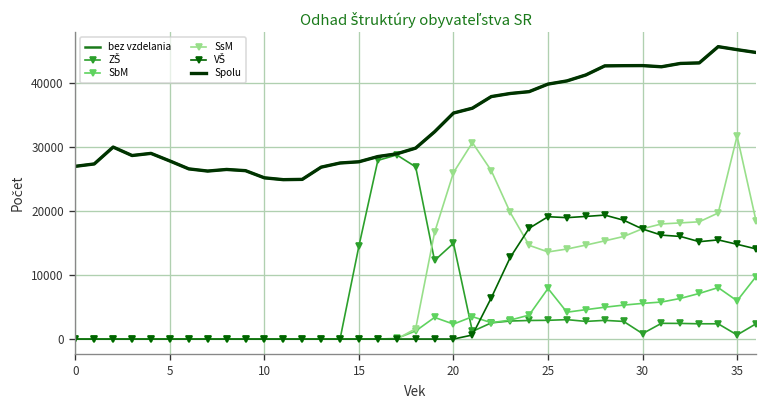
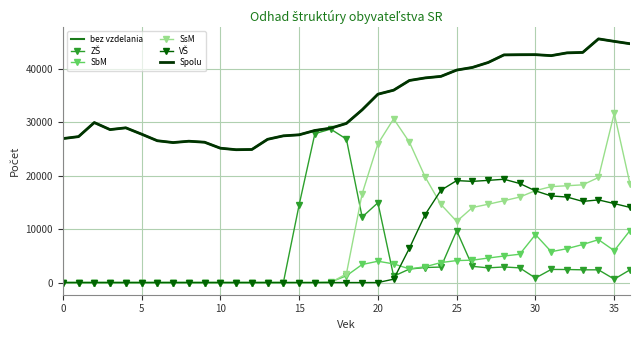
  {
    "ZŠ": {
      "15": 15000,
      "20": 15000,
-     "25": 3000,
+     "25": 10000,
      "30": 1000,
      "35": 1000
    },
    "SbM": {
-     "20": 2000,
-     "25": 8000,
-     "30": 6000,
+     "20": 4000,
+     "25": 4000,
+     "30": 9000,
      "35": 6000
    },
    "SsM": {
      "20": 26000,
-     "25": 14000,
+     "25": 11000,
      "35": 32000
    }
  }
